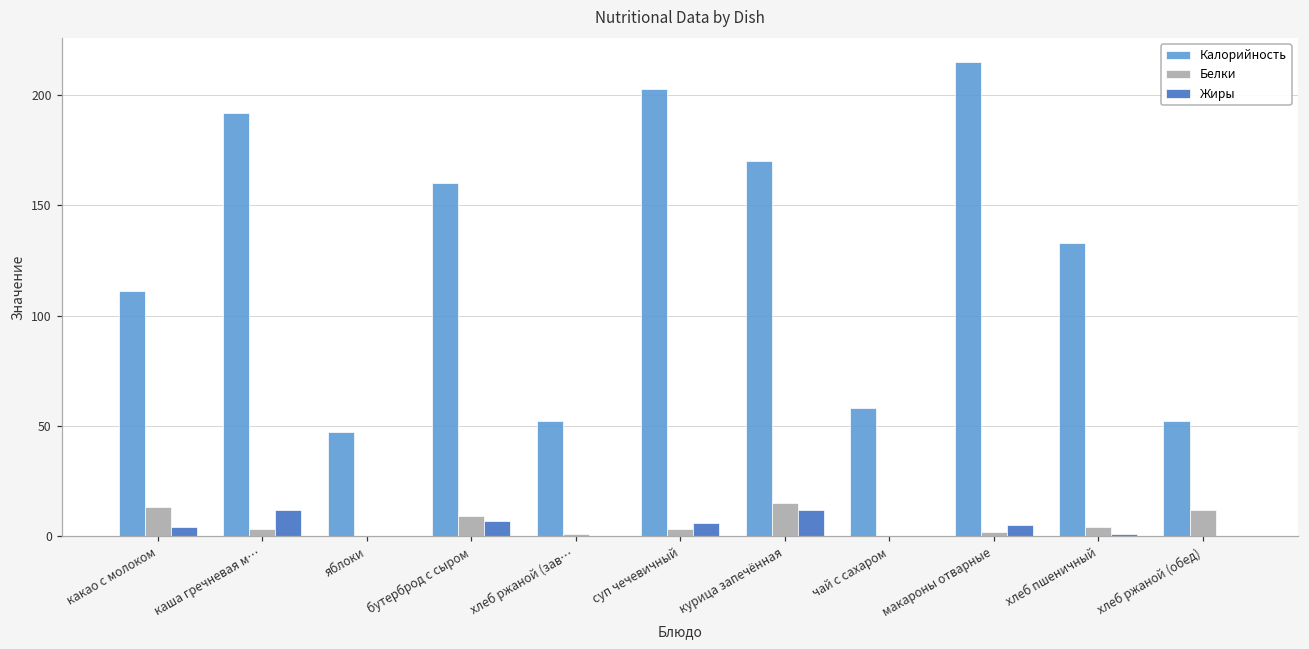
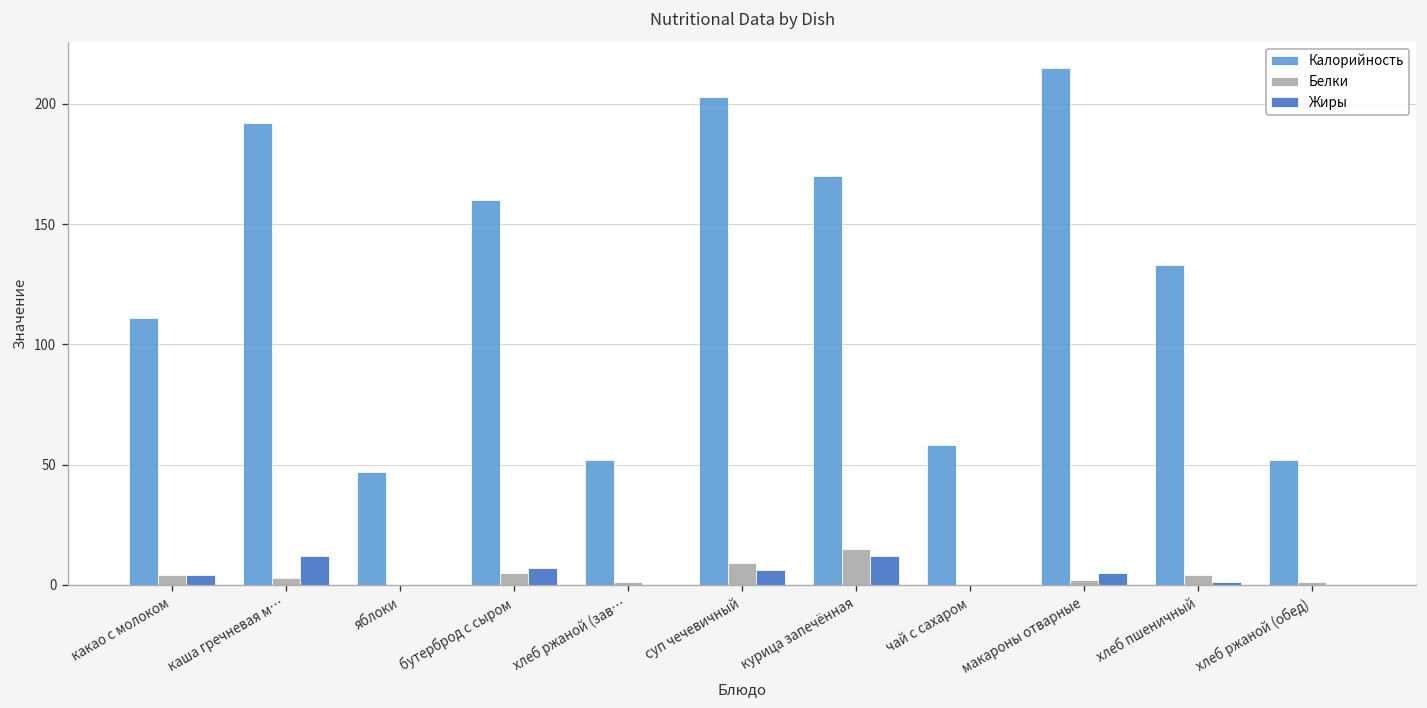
  {
    "Белки": {
-     "какао с молоком": 13,
+     "какао с молоком": 4,
      "каша гречневая м…": 3,
      "яблоки": 0,
-     "бутерброд с сыром": 9,
-     "суп чечевичный": 3,
+     "бутерброд с сыром": 5,
+     "суп чечевичный": 9,
      "курица запечённая": 15,
      "чай с сахаром": 0,
      "макароны отварные": 2,
      "хлеб пшеничный": 4,
-     "хлеб ржаной (обед)": 12
+     "хлеб ржаной (обед)": 1
    }
  }
